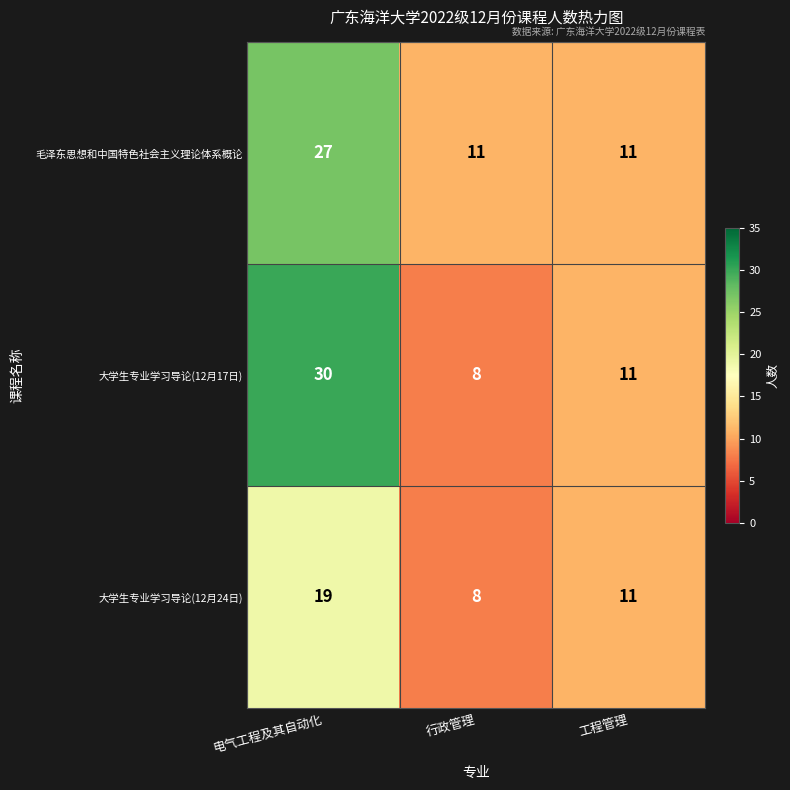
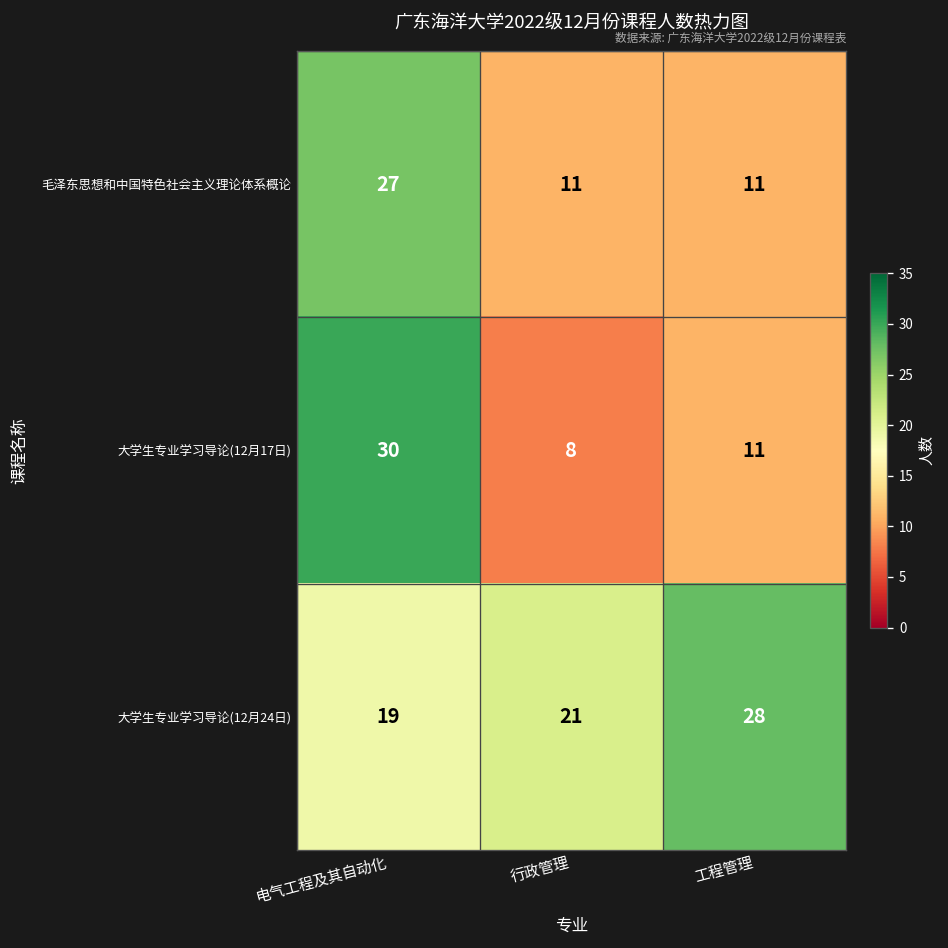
  {
    "毛泽东思想和中国特色社会主义理论体系概论": {
      "电气工程及其自动化": 27,
      "行政管理": 11,
      "工程管理": 11
    },
    "大学生专业学习导论(12月17日)": {
      "电气工程及其自动化": 30,
      "行政管理": 8,
      "工程管理": 11
    },
    "大学生专业学习导论(12月24日)": {
      "电气工程及其自动化": 19,
-     "行政管理": 8,
-     "工程管理": 11
+     "行政管理": 21,
+     "工程管理": 28
    }
  }
